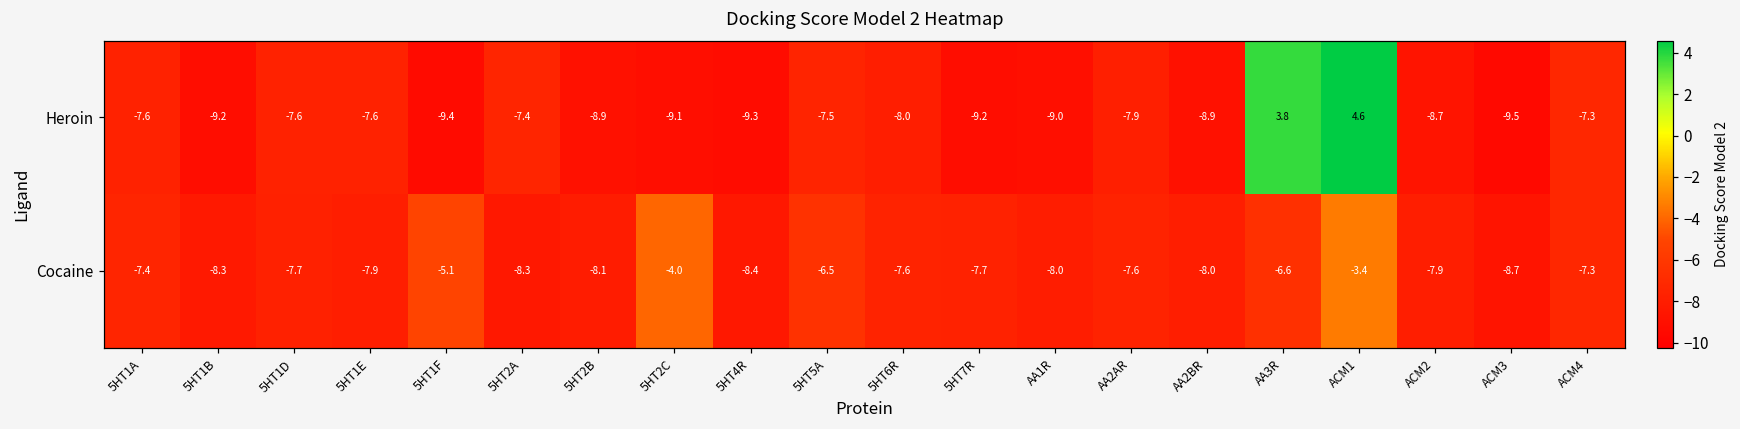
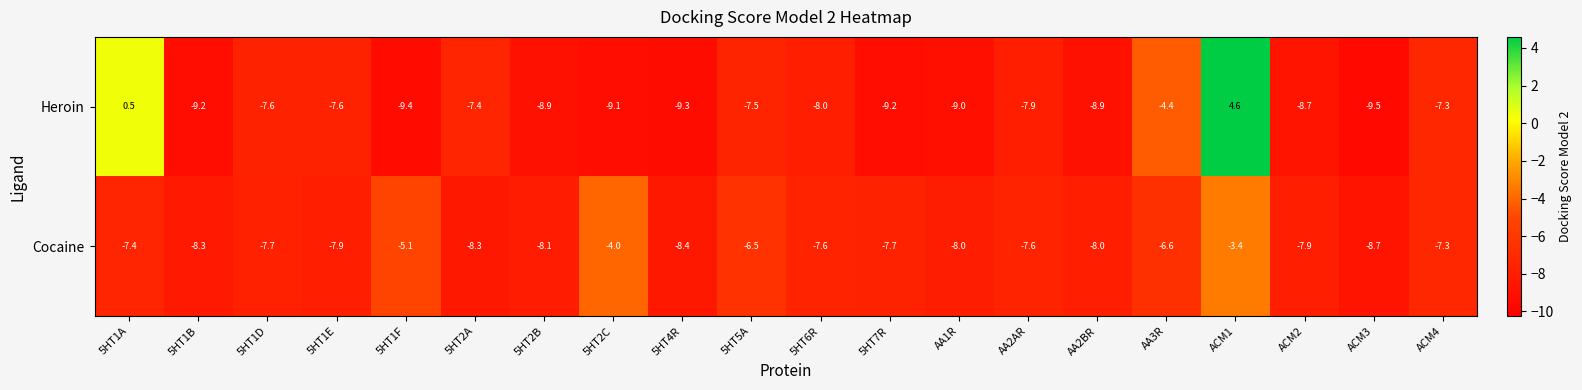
  {
    "Heroin": {
-     "5HT1A": -7.6,
+     "5HT1A": 0.5,
      "5HT1B": -9.2,
      "5HT1D": -7.6,
      "5HT1E": -7.6,
      "5HT1F": -9.4,
      "5HT2A": -7.4,
      "5HT2B": -8.9,
      "5HT2C": -9.1,
      "5HT4R": -9.3,
      "5HT5A": -7.5,
      "5HT6R": -8.0,
      "5HT7R": -9.2,
      "AA1R": -9.0,
      "AA2AR": -7.9,
      "AA2BR": -8.9,
-     "AA3R": 3.8,
+     "AA3R": -4.4,
      "ACM1": 4.6,
      "ACM2": -8.7,
      "ACM3": -9.5,
      "ACM4": -7.3
    },
    "Cocaine": {
      "5HT1A": -7.4,
      "5HT1B": -8.3,
      "5HT1D": -7.7,
      "5HT1E": -7.9,
      "5HT1F": -5.1,
      "5HT2A": -8.3,
      "5HT2B": -8.1,
      "5HT2C": -4.0,
      "5HT4R": -8.4,
      "5HT5A": -6.5,
      "5HT6R": -7.6,
      "5HT7R": -7.7,
      "AA1R": -8.0,
      "AA2AR": -7.6,
      "AA2BR": -8.0,
      "AA3R": -6.6,
      "ACM1": -3.4,
      "ACM2": -7.9,
      "ACM3": -8.7,
      "ACM4": -7.3
    }
  }
